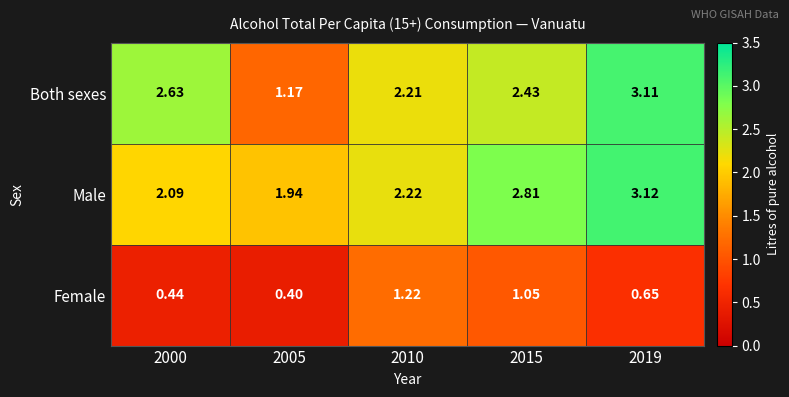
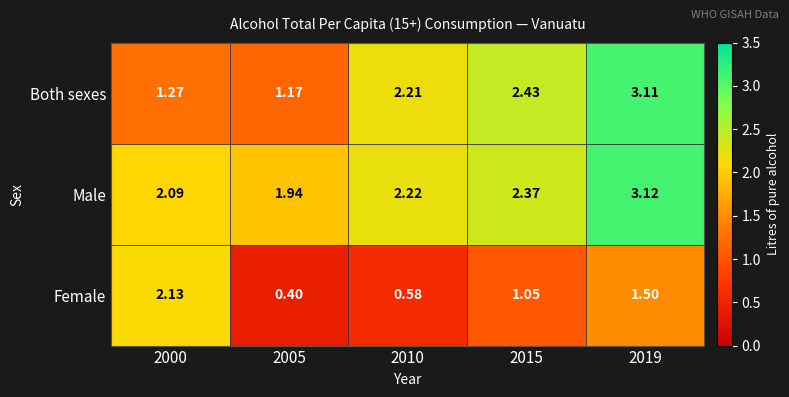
  {
    "Both sexes": {
-     "2000": 2.63,
+     "2000": 1.27,
      "2005": 1.17,
      "2010": 2.21,
      "2015": 2.43,
      "2019": 3.11
    },
    "Male": {
      "2000": 2.09,
      "2005": 1.94,
      "2010": 2.22,
-     "2015": 2.81,
+     "2015": 2.37,
      "2019": 3.12
    },
    "Female": {
-     "2000": 0.44,
+     "2000": 2.13,
      "2005": 0.40,
-     "2010": 1.22,
+     "2010": 0.58,
      "2015": 1.05,
-     "2019": 0.65
+     "2019": 1.50
    }
  }
